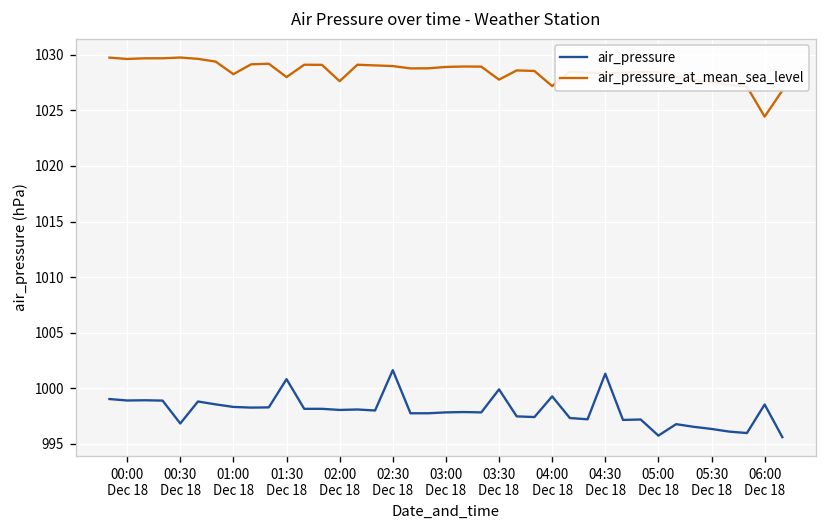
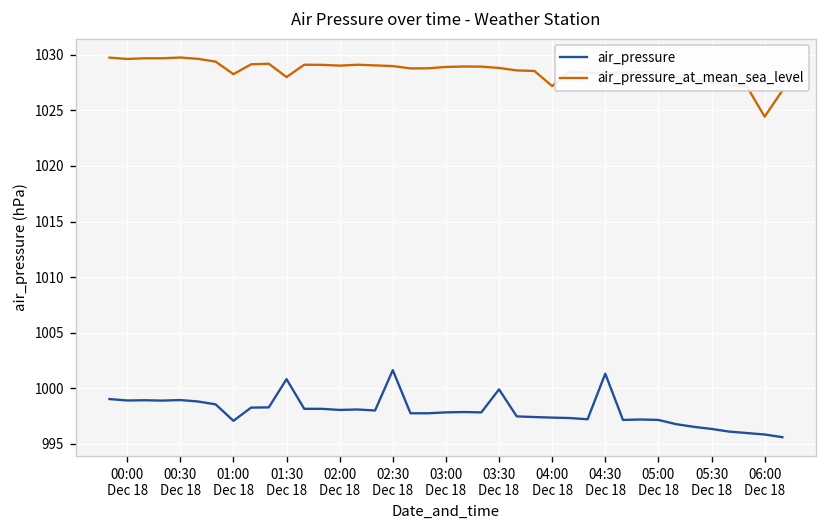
  {
    "air_pressure": {
      "00:00 Dec 18": 999,
-     "00:30 Dec 18": 997,
-     "01:00 Dec 18": 998,
+     "00:30 Dec 18": 999,
+     "01:00 Dec 18": 997,
      "01:30 Dec 18": 1001,
      "02:00 Dec 18": 998,
      "02:30 Dec 18": 1002,
      "03:00 Dec 18": 998,
      "03:30 Dec 18": 1000,
-     "04:00 Dec 18": 999,
+     "04:00 Dec 18": 997,
      "04:30 Dec 18": 1001,
-     "05:00 Dec 18": 996,
+     "05:00 Dec 18": 997,
      "05:30 Dec 18": 996,
-     "06:00 Dec 18": 999
+     "06:00 Dec 18": 996
    },
    "air_pressure_at_mean_sea_level": {
      "00:00 Dec 18": 1030,
      "00:30 Dec 18": 1030,
      "01:00 Dec 18": 1028,
      "01:30 Dec 18": 1028,
-     "02:00 Dec 18": 1028,
+     "02:00 Dec 18": 1029,
      "02:30 Dec 18": 1029,
      "03:00 Dec 18": 1029,
-     "03:30 Dec 18": 1028,
+     "03:30 Dec 18": 1029,
      "04:00 Dec 18": 1027,
      "06:00 Dec 18": 1024
    }
  }
